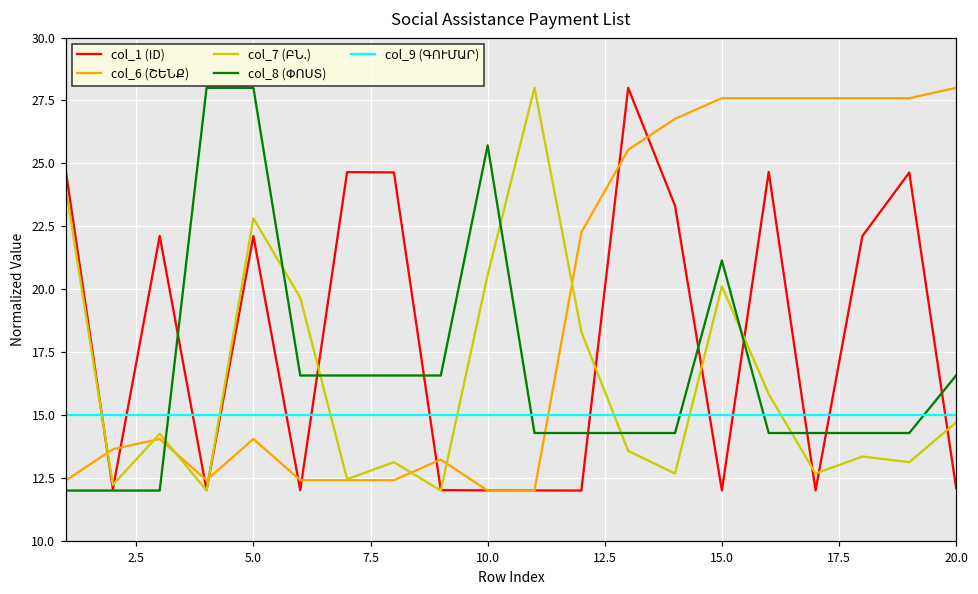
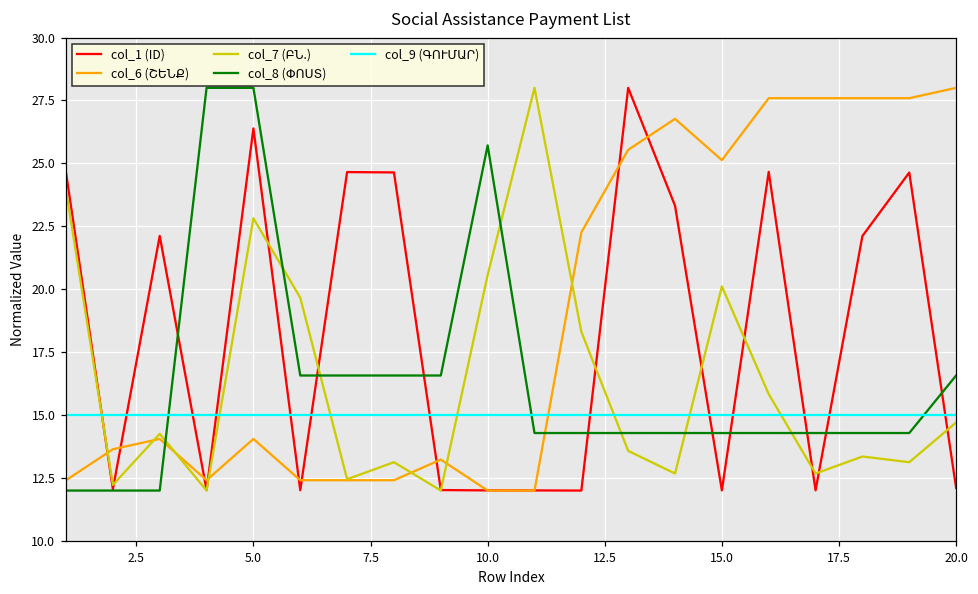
  {
    "col_1 (ID)": {
-     "5.0": 22.1,
+     "5.0": 26.4,
      "15.0": 12.0,
      "20.0": 12.1
    },
    "col_6 (ՇԵՆՔ)": {
      "5.0": 14.1,
-     "15.0": 27.6,
+     "15.0": 25.1,
      "20.0": 28.0
    },
    "col_7 (ԲՆ.)": {
      "5.0": 22.8,
      "10.0": 20.6,
      "15.0": 20.1,
      "20.0": 14.7
    },
    "col_8 (ՓՈՍՏ)": {
      "5.0": 28.0,
      "10.0": 25.7,
-     "15.0": 21.1,
+     "15.0": 14.3,
      "20.0": 16.6
    },
    "col_9 (ԳՈՒՄԱՐ)": {
      "5.0": 15.0,
      "10.0": 15.0,
      "15.0": 15.0,
      "20.0": 15.0
    }
  }
